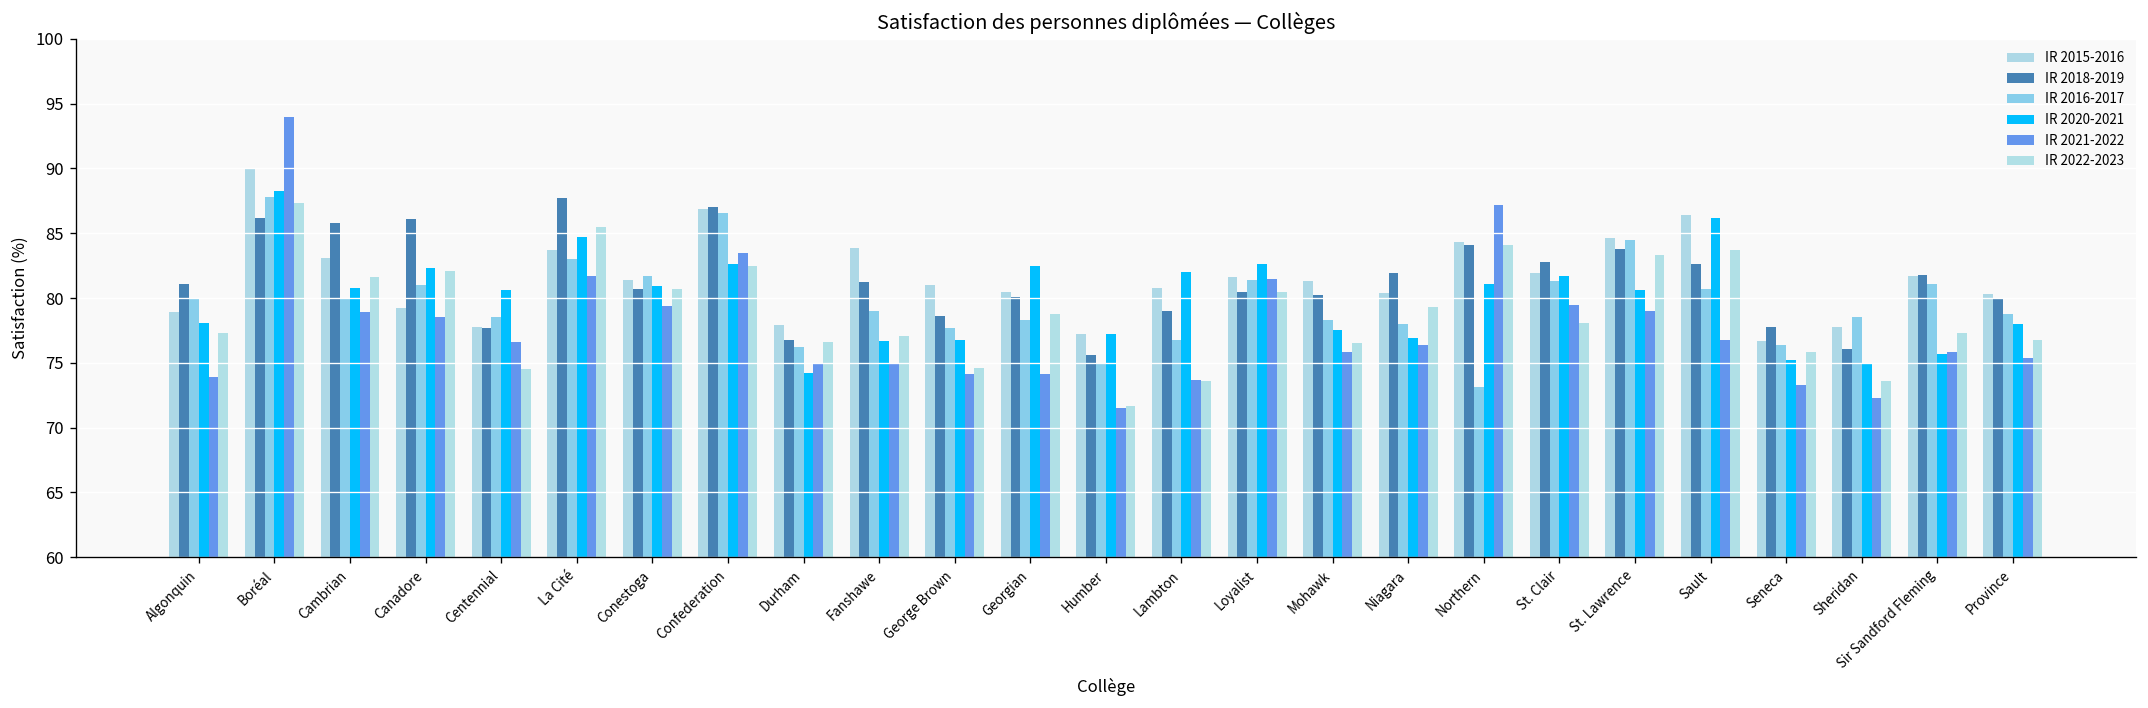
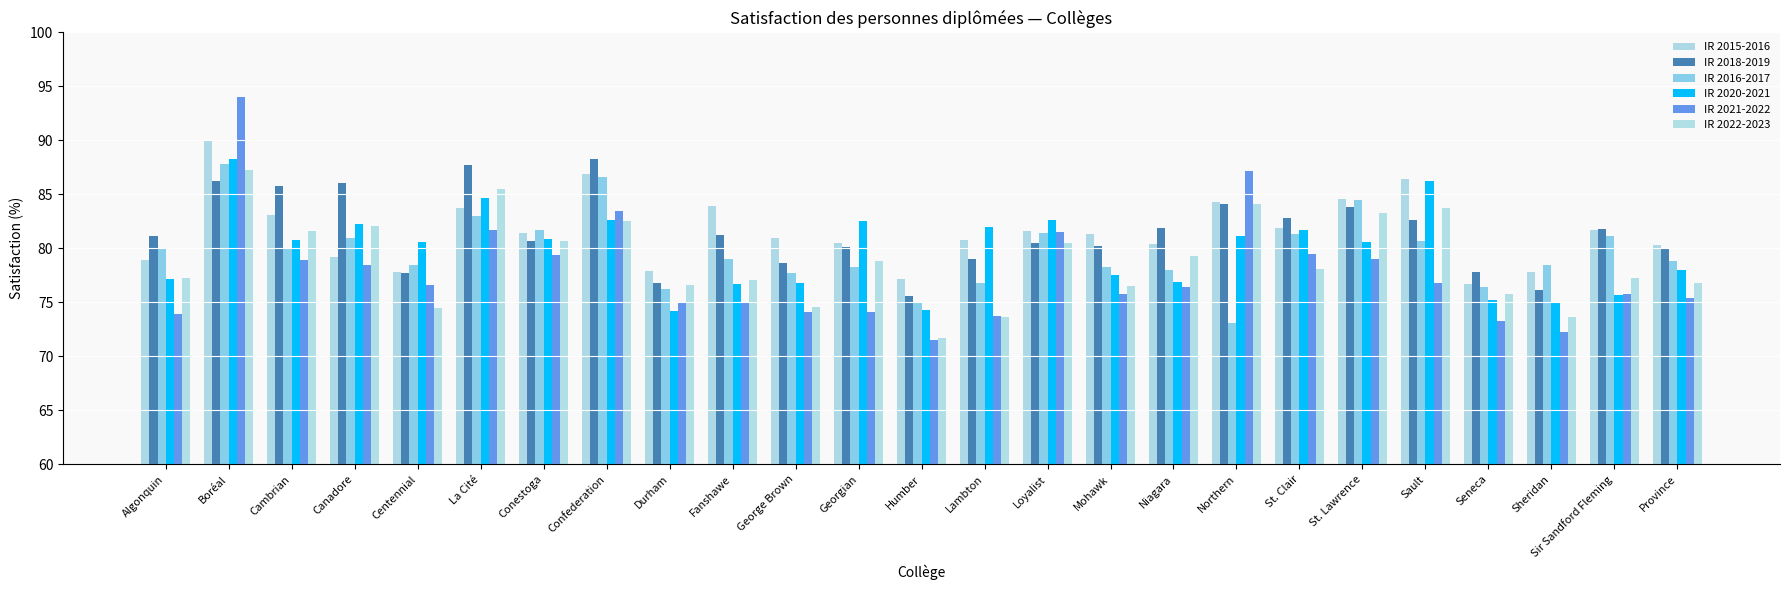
  {
    "IR 2018-2019": {
      "Algonquin": 81.1,
      "Boréal": 86.2,
      "Cambrian": 85.8,
      "Canadore": 86.1,
      "Centennial": 77.7,
      "La Cité": 87.7,
      "Conestoga": 80.7,
-     "Confederation": 87.0,
+     "Confederation": 88.3,
      "Durham": 76.8,
      "Fanshawe": 81.2,
      "George Brown": 78.6,
      "Georgian": 80.1,
      "Humber": 75.6,
      "Lambton": 79.0,
      "Loyalist": 80.5,
      "Mohawk": 80.2,
      "Niagara": 81.9,
      "Northern": 84.1,
      "St. Clair": 82.8,
      "St. Lawrence": 83.8,
      "Sault": 82.6,
      "Seneca": 77.8,
      "Sheridan": 76.1,
      "Sir Sandford Fleming": 81.8,
      "Province": 79.9
    },
    "IR 2020-2021": {
-     "Algonquin": 78.1,
+     "Algonquin": 77.2,
      "Boréal": 88.3,
      "Cambrian": 80.8,
      "Canadore": 82.3,
      "Centennial": 80.6,
      "La Cité": 84.7,
      "Conestoga": 80.9,
      "Confederation": 82.6,
      "Durham": 74.2,
      "Fanshawe": 76.7,
      "George Brown": 76.8,
      "Georgian": 82.5,
-     "Humber": 77.2,
+     "Humber": 74.3,
      "Lambton": 82.0,
      "Loyalist": 82.6,
      "Mohawk": 77.5,
      "Niagara": 76.9,
      "Northern": 81.1,
      "St. Clair": 81.7,
      "St. Lawrence": 80.6,
      "Sault": 86.2,
      "Seneca": 75.2,
      "Sheridan": 75.0,
      "Sir Sandford Fleming": 75.7,
      "Province": 78.0
    },
    "IR 2021-2022": {
      "Algonquin": 73.9,
      "Boréal": 94.0,
      "Cambrian": 78.9,
      "Canadore": 78.5,
      "Centennial": 76.6,
      "La Cité": 81.7,
      "Conestoga": 79.4,
      "Confederation": 83.5,
      "Durham": 75.0,
      "Fanshawe": 75.0,
      "George Brown": 74.1,
      "Georgian": 74.1,
      "Humber": 71.5,
      "Lambton": 73.7,
      "Loyalist": 81.5,
      "Mohawk": 75.8,
      "Niagara": 76.4,
      "Northern": 87.2,
      "St. Clair": 79.5,
      "St. Lawrence": 79.0,
      "Sault": 76.8,
      "Seneca": 73.3,
      "Sheridan": 72.3,
      "Sir Sandford Fleming": 75.8,
      "Province": 75.4
    }
  }
